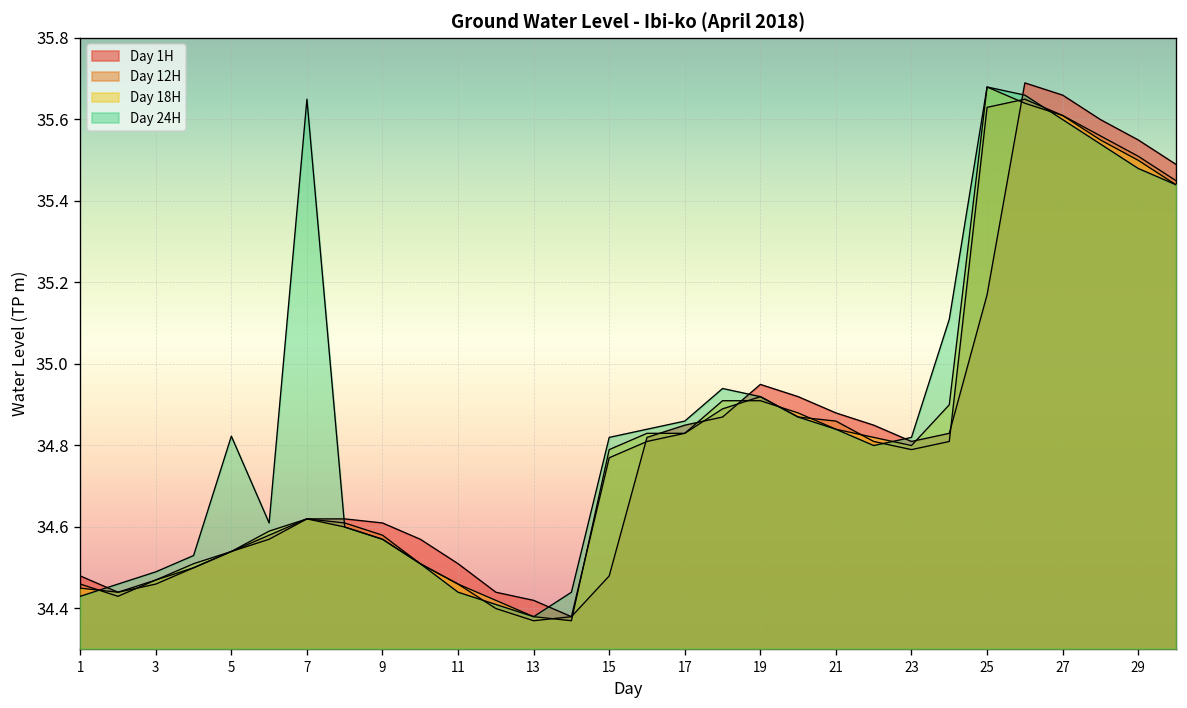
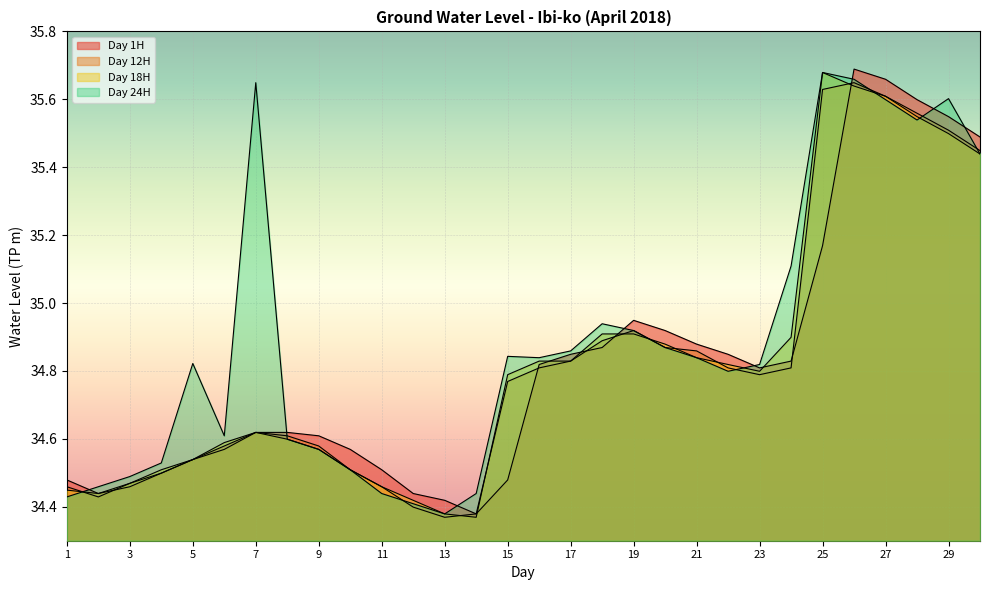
  {
    "Day 24H": {
      "1": 34.43,
      "3": 34.49,
      "5": 34.82,
      "7": 35.65,
      "11": 34.44,
-     "15": 34.82,
+     "15": 34.84,
      "17": 34.86,
      "23": 34.82,
      "27": 35.60,
-     "29": 35.48
+     "29": 35.60
    }
  }
